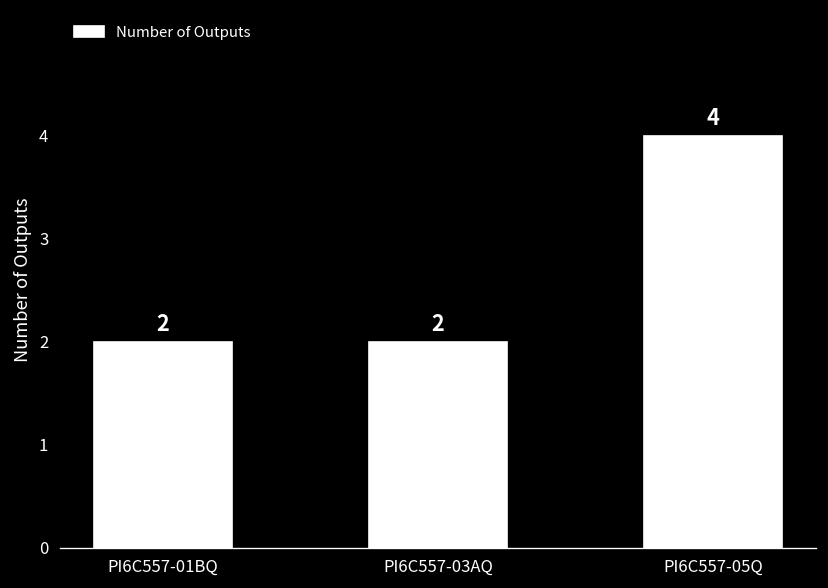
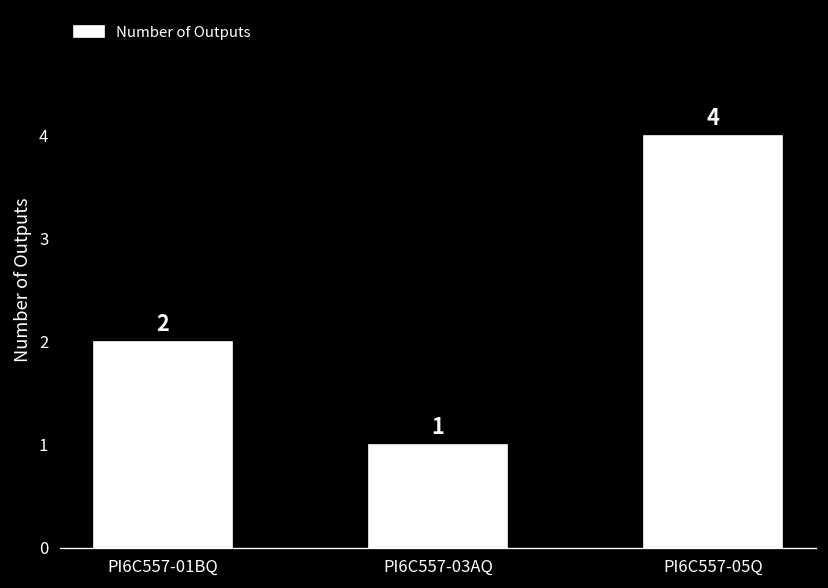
  {
    "PI6C557-01BQ": 2,
-   "PI6C557-03AQ": 2,
+   "PI6C557-03AQ": 1,
    "PI6C557-05Q": 4
  }
